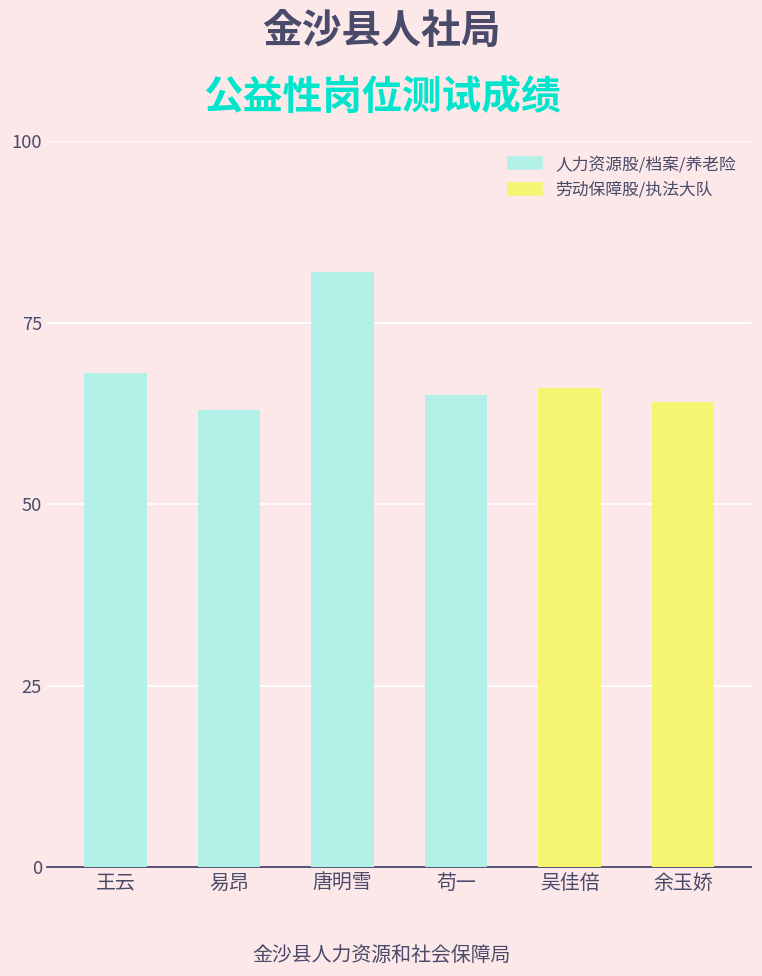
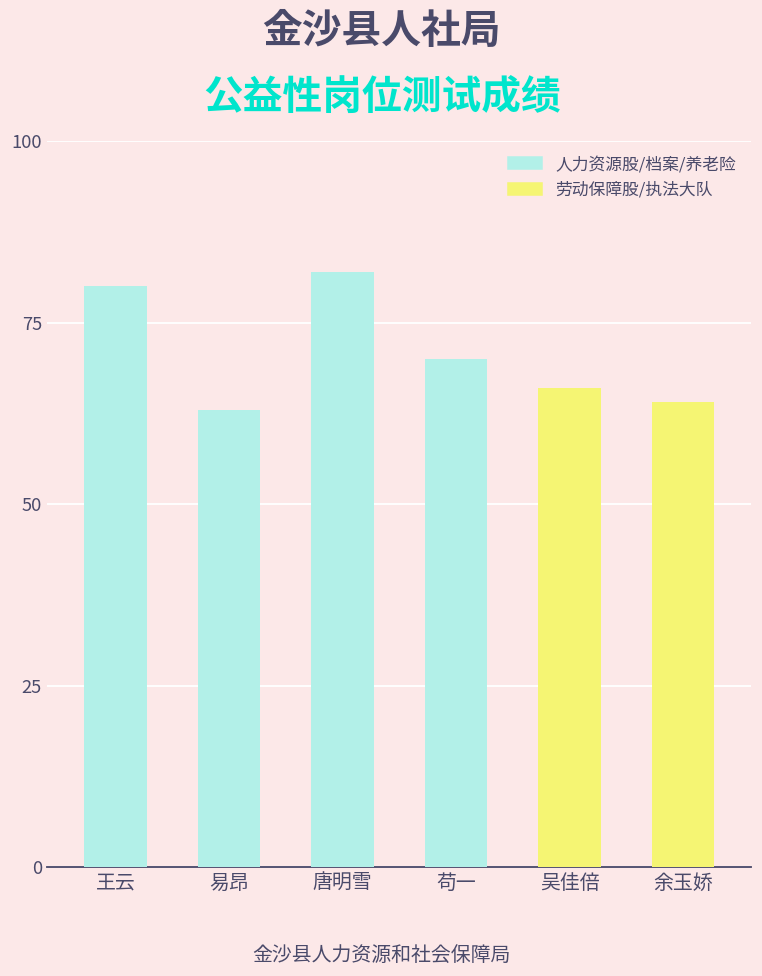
  {
-   "王云": 68,
+   "王云": 80,
    "易昂": 63,
    "唐明雪": 82,
-   "苟一": 65,
+   "苟一": 70,
    "吴佳倍": 66,
    "余玉娇": 64
  }
